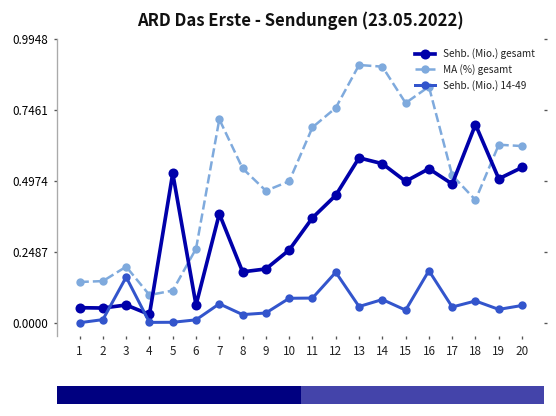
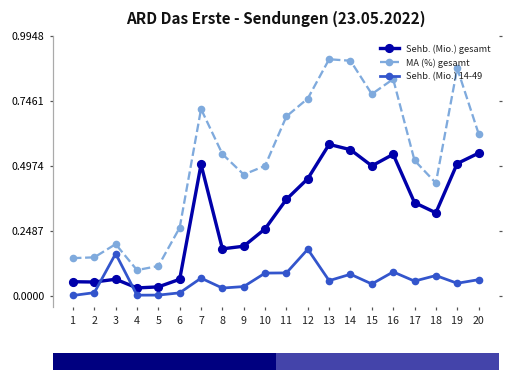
  {
    "ARD Das Erste - Sendungen (23.05.2022)": {
      "Sehb. (Mio.) gesamt": {
        "1": 0.05,
        "2": 0.05,
        "3": 0.06,
        "4": 0.03,
-       "5": 0.52,
+       "5": 0.03,
        "6": 0.06,
-       "7": 0.38,
+       "7": 0.50,
        "8": 0.18,
        "9": 0.19,
        "10": 0.26,
        "11": 0.37,
        "12": 0.45,
        "13": 0.58,
        "14": 0.56,
        "15": 0.50,
        "16": 0.54,
-       "17": 0.49,
-       "18": 0.70,
+       "17": 0.36,
+       "18": 0.32,
        "19": 0.51,
        "20": 0.55
      },
      "MA (%) gesamt": {
        "1": 0.14,
        "2": 0.15,
        "3": 0.20,
        "4": 0.10,
        "5": 0.11,
        "6": 0.26,
        "7": 0.71,
        "8": 0.54,
        "9": 0.46,
        "10": 0.50,
        "11": 0.69,
        "12": 0.75,
        "13": 0.90,
        "14": 0.90,
        "15": 0.77,
        "16": 0.83,
        "17": 0.52,
        "18": 0.43,
-       "19": 0.62,
+       "19": 0.87,
        "20": 0.62
      },
      "Sehb. (Mio.) 14-49": {
        "1": 0.00,
        "2": 0.01,
        "3": 0.16,
        "4": 0.00,
        "5": 0.00,
        "6": 0.01,
        "7": 0.07,
        "8": 0.03,
        "9": 0.04,
        "10": 0.09,
        "11": 0.09,
        "12": 0.18,
        "13": 0.06,
        "14": 0.08,
        "15": 0.05,
-       "16": 0.18,
+       "16": 0.09,
        "17": 0.06,
        "18": 0.08,
        "19": 0.05,
        "20": 0.06
      }
    }
  }
